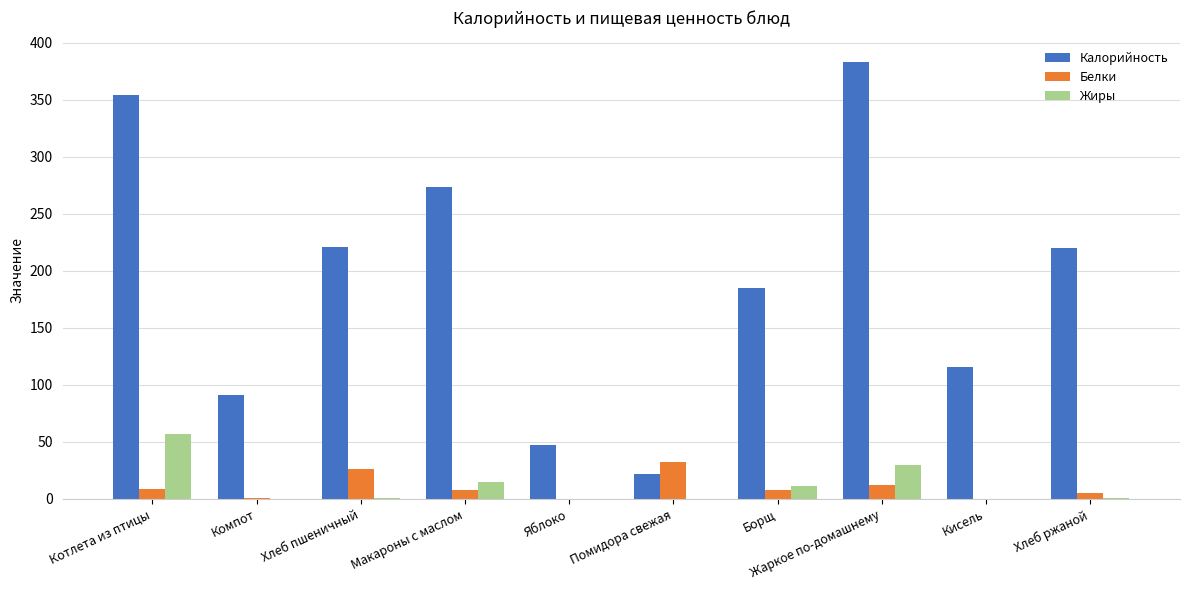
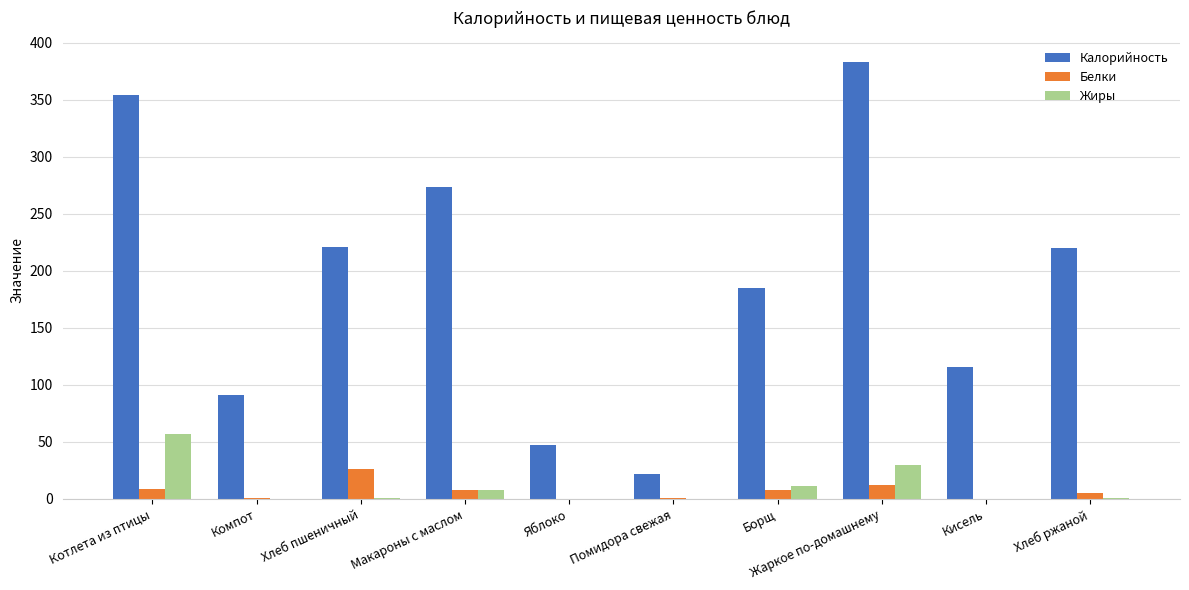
  {
    "Калорийность": {
      "Котлета из птицы": 354,
      "Компот": 91,
      "Хлеб пшеничный": 221,
      "Макароны с маслом": 274,
      "Яблоко": 47,
      "Помидора свежая": 22,
      "Борщ": 185,
      "Жаркое по-домашнему": 383,
      "Кисель": 116,
      "Хлеб ржаной": 220
    },
    "Белки": {
      "Котлета из птицы": 9,
      "Хлеб пшеничный": 26,
      "Макароны с маслом": 8,
      "Яблоко": 0,
-     "Помидора свежая": 32,
+     "Помидора свежая": 1,
      "Борщ": 8,
      "Жаркое по-домашнему": 12,
      "Кисель": 0,
      "Хлеб ржаной": 5
    },
    "Жиры": {
      "Котлета из птицы": 57,
-     "Макароны с маслом": 15,
+     "Макароны с маслом": 8,
      "Яблоко": 0,
      "Борщ": 11,
      "Жаркое по-домашнему": 30,
      "Кисель": 0
    }
  }
